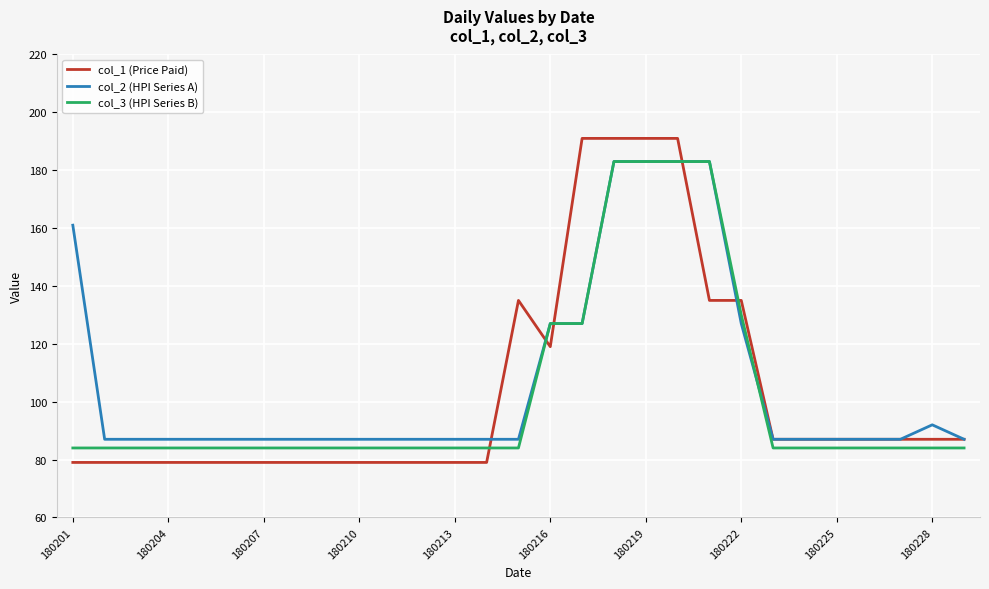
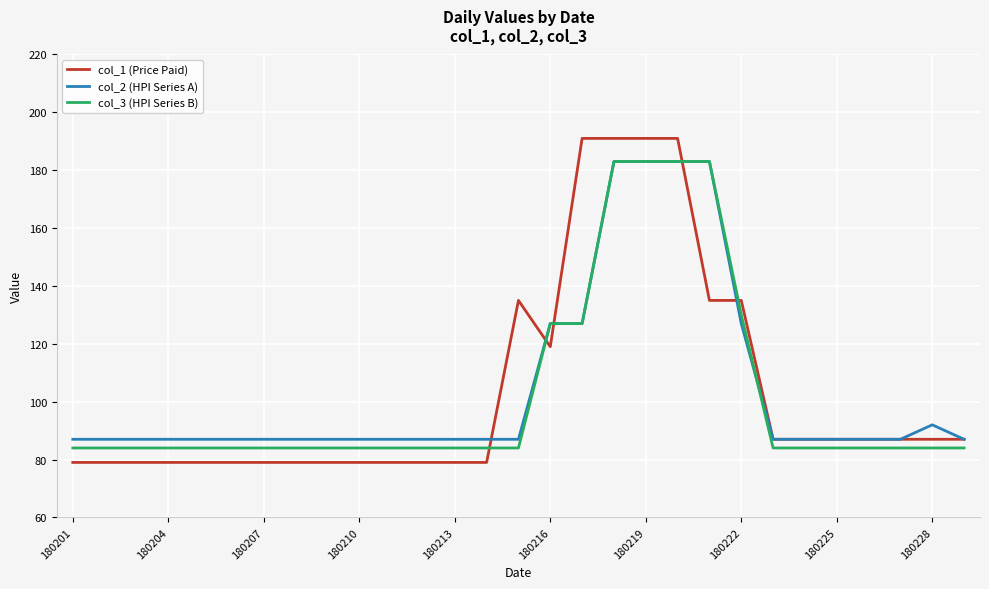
  {
    "col_1 (Price Paid)": {
      "180201": 79,
      "180204": 79,
      "180207": 79,
      "180210": 79,
      "180213": 79,
      "180216": 119,
      "180219": 191,
      "180222": 135,
      "180228": 87
    },
    "col_2 (HPI Series A)": {
-     "180201": 161,
+     "180201": 87,
      "180204": 87,
      "180207": 87,
      "180210": 87,
      "180213": 87,
      "180222": 127,
      "180228": 92
    },
    "col_3 (HPI Series B)": {
      "180201": 84,
      "180204": 84,
      "180207": 84,
      "180210": 84,
      "180213": 84,
      "180222": 130,
      "180225": 84,
      "180228": 84
    }
  }
